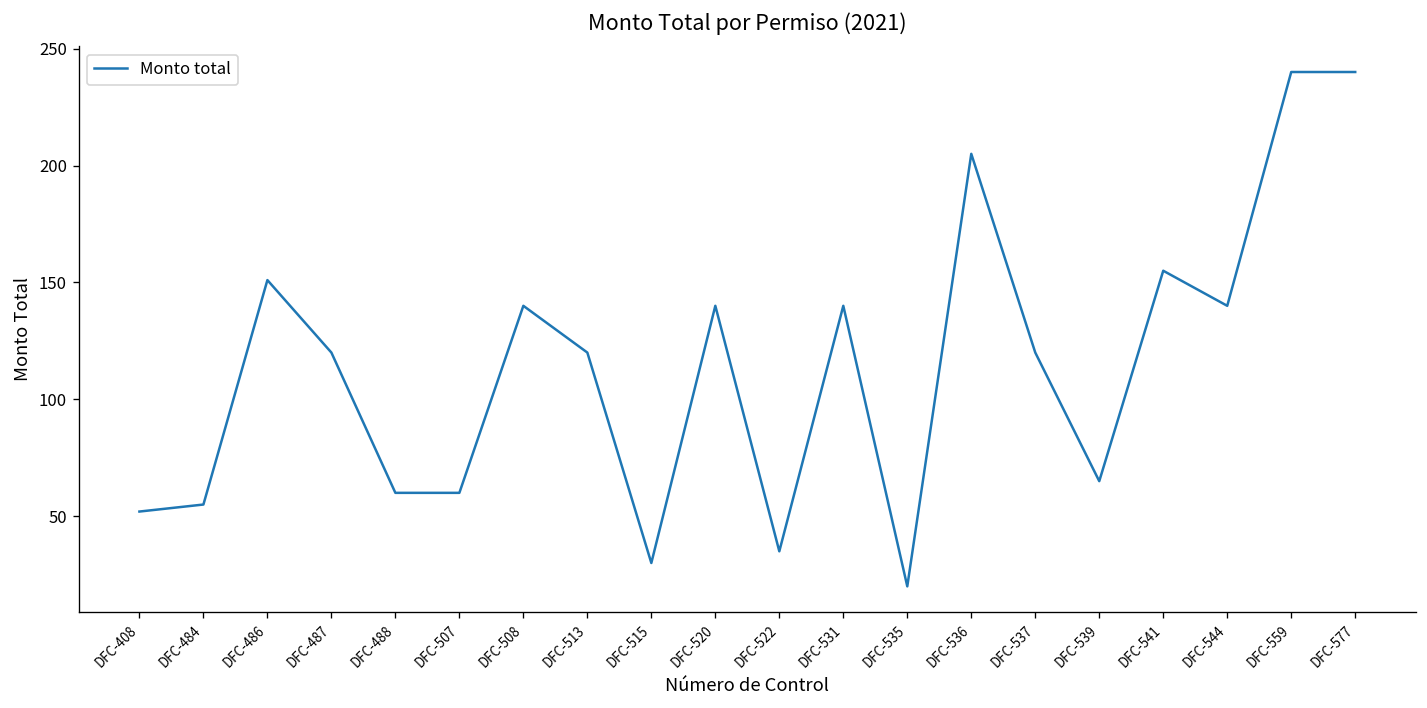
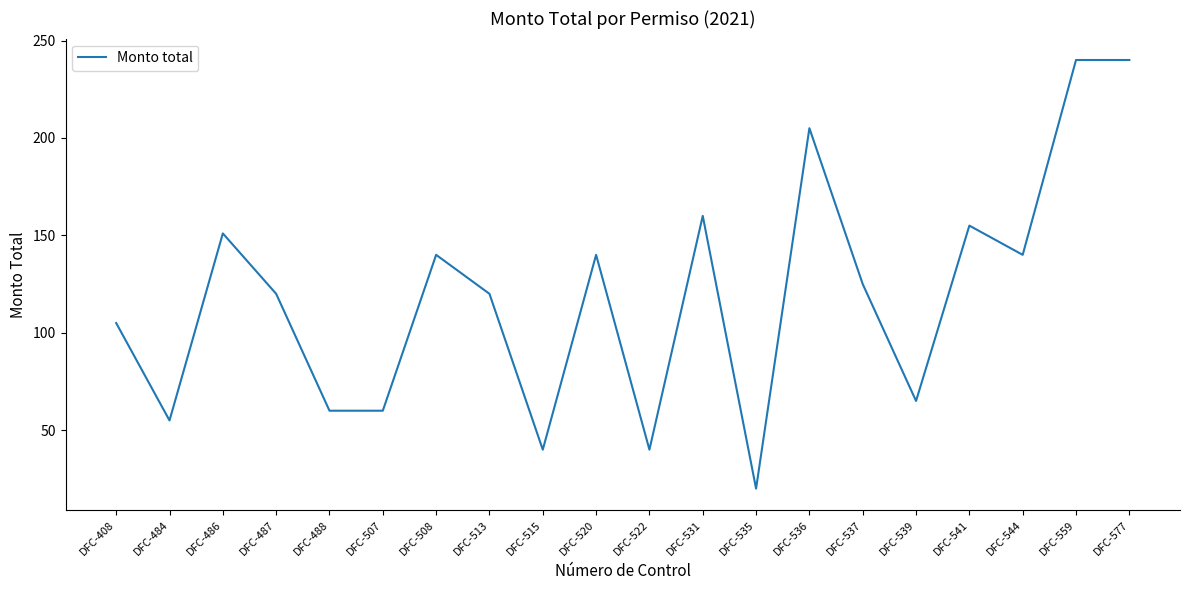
  {
-   "DFC-408": 52,
+   "DFC-408": 105,
    "DFC-484": 55,
    "DFC-486": 151,
    "DFC-487": 120,
    "DFC-488": 60,
    "DFC-507": 60,
    "DFC-508": 140,
    "DFC-513": 120,
-   "DFC-515": 30,
+   "DFC-515": 40,
    "DFC-520": 140,
-   "DFC-522": 35,
-   "DFC-531": 140,
+   "DFC-522": 40,
+   "DFC-531": 160,
    "DFC-535": 20,
    "DFC-536": 205,
-   "DFC-537": 120,
+   "DFC-537": 125,
    "DFC-539": 65,
    "DFC-541": 155,
    "DFC-544": 140,
    "DFC-559": 240,
    "DFC-577": 240
  }
